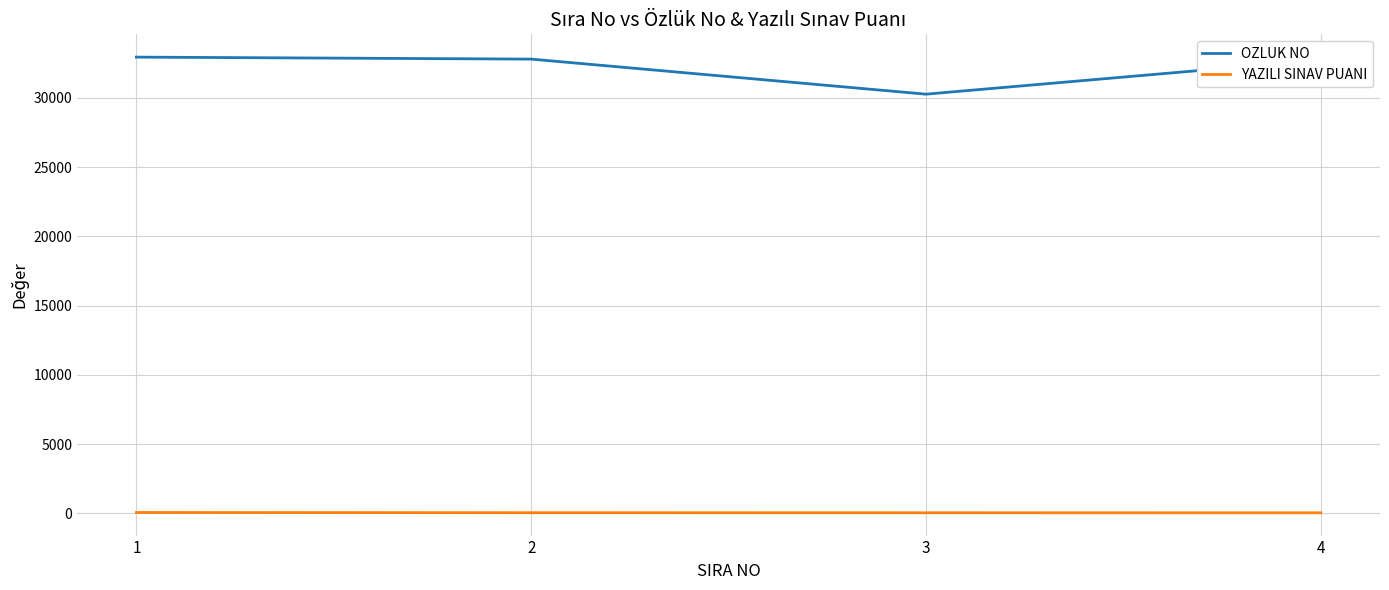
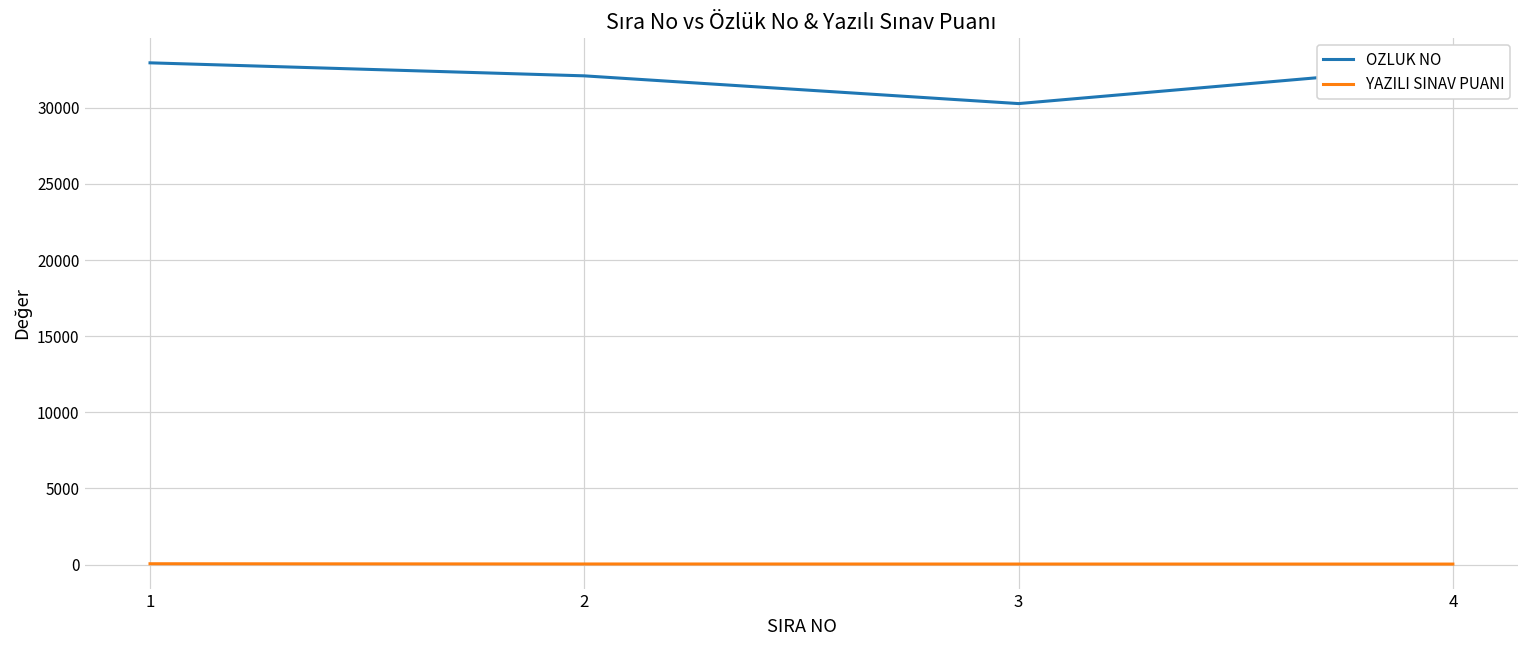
  {
    "OZLUK NO": {
      "1": 33000,
-     "2": 32800,
+     "2": 32100,
      "3": 30300
    },
    "YAZILI SINAV PUANI": {
      "1": 100,
      "2": 0,
      "3": 0,
      "4": 0
    }
  }
